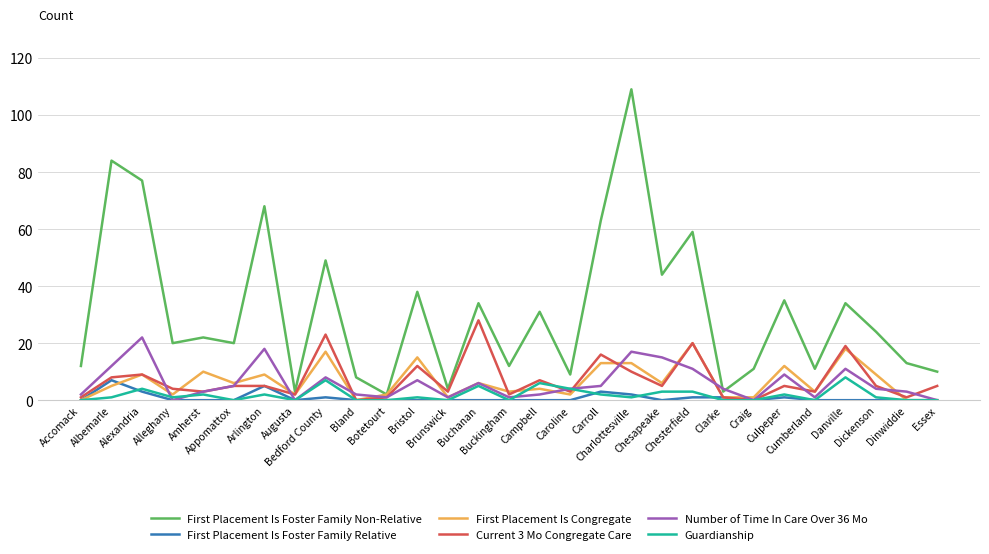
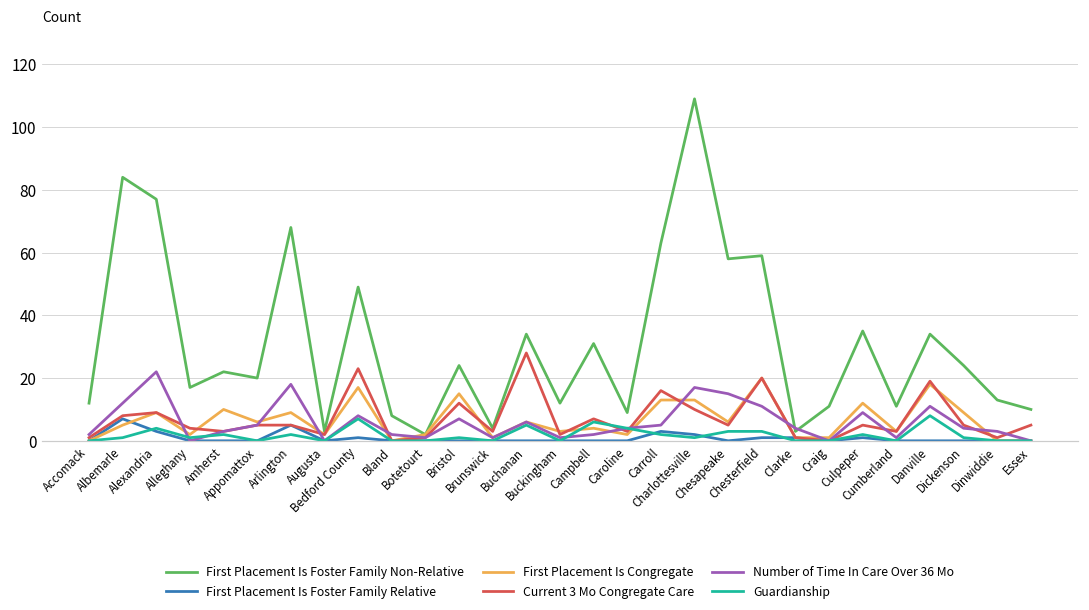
  {
    "First Placement Is Foster Family Non-Relative": {
      "Accomack": 12,
      "Albemarle": 84,
      "Alexandria": 77,
-     "Alleghany": 20,
+     "Alleghany": 17,
      "Amherst": 22,
      "Appomattox": 20,
      "Arlington": 68,
      "Augusta": 3,
      "Bedford County": 49,
      "Bland": 8,
-     "Bristol": 38,
+     "Bristol": 24,
      "Brunswick": 4,
      "Buchanan": 34,
      "Buckingham": 12,
      "Campbell": 31,
      "Caroline": 9,
      "Carroll": 63,
      "Charlottesville": 109,
-     "Chesapeake": 44,
+     "Chesapeake": 58,
      "Chesterfield": 59,
      "Clarke": 3,
      "Craig": 11,
      "Culpeper": 35,
      "Cumberland": 11,
      "Danville": 34,
      "Dickenson": 24,
      "Dinwiddie": 13,
      "Essex": 10
    },
    "First Placement Is Foster Family Relative": {
      "Albemarle": 7,
      "Alexandria": 3,
      "Amherst": 0,
      "Bedford County": 1,
      "Bristol": 0,
      "Buchanan": 0,
      "Campbell": 0,
      "Caroline": 0,
      "Carroll": 3,
      "Charlottesville": 2,
      "Chesapeake": 0,
      "Chesterfield": 1,
      "Culpeper": 1,
      "Danville": 0,
      "Dickenson": 0
    },
    "First Placement Is Congregate": {
      "Albemarle": 5,
      "Alleghany": 2,
      "Amherst": 10,
      "Appomattox": 6,
      "Arlington": 9,
      "Bedford County": 17,
      "Bristol": 15,
      "Buckingham": 3,
      "Campbell": 4,
      "Caroline": 2,
      "Carroll": 13,
      "Charlottesville": 13,
      "Chesapeake": 6,
      "Craig": 1,
      "Culpeper": 12,
      "Danville": 18,
      "Dickenson": 9
    },
    "Current 3 Mo Congregate Care": {
      "Accomack": 1,
      "Albemarle": 8,
      "Alleghany": 4,
      "Bedford County": 23,
      "Bristol": 12,
      "Brunswick": 3,
      "Buchanan": 28,
      "Buckingham": 2,
      "Campbell": 7,
      "Caroline": 3,
      "Carroll": 16,
      "Charlottesville": 10,
      "Chesapeake": 5,
      "Culpeper": 5,
      "Danville": 19,
      "Dickenson": 5,
      "Dinwiddie": 1,
      "Essex": 5
    },
    "Number of Time In Care Over 36 Mo": {
      "Accomack": 2,
      "Albemarle": 12,
      "Alexandria": 22,
      "Arlington": 18,
      "Bedford County": 8,
      "Bland": 2,
      "Bristol": 7,
      "Buckingham": 1,
      "Campbell": 2,
      "Carroll": 5,
      "Charlottesville": 17,
      "Chesapeake": 15,
      "Chesterfield": 11,
      "Clarke": 4,
      "Culpeper": 9,
      "Cumberland": 1,
      "Danville": 11,
      "Dickenson": 4,
      "Dinwiddie": 3
    },
    "Guardianship": {
      "Albemarle": 1,
      "Alexandria": 4,
      "Alleghany": 1,
      "Amherst": 2,
      "Arlington": 2,
      "Bedford County": 7,
      "Bristol": 1,
      "Buchanan": 5,
      "Campbell": 6,
      "Carroll": 2,
      "Charlottesville": 1,
      "Chesapeake": 3,
      "Chesterfield": 3,
      "Clarke": 0,
      "Culpeper": 2,
      "Danville": 8,
      "Dickenson": 1
    }
  }
